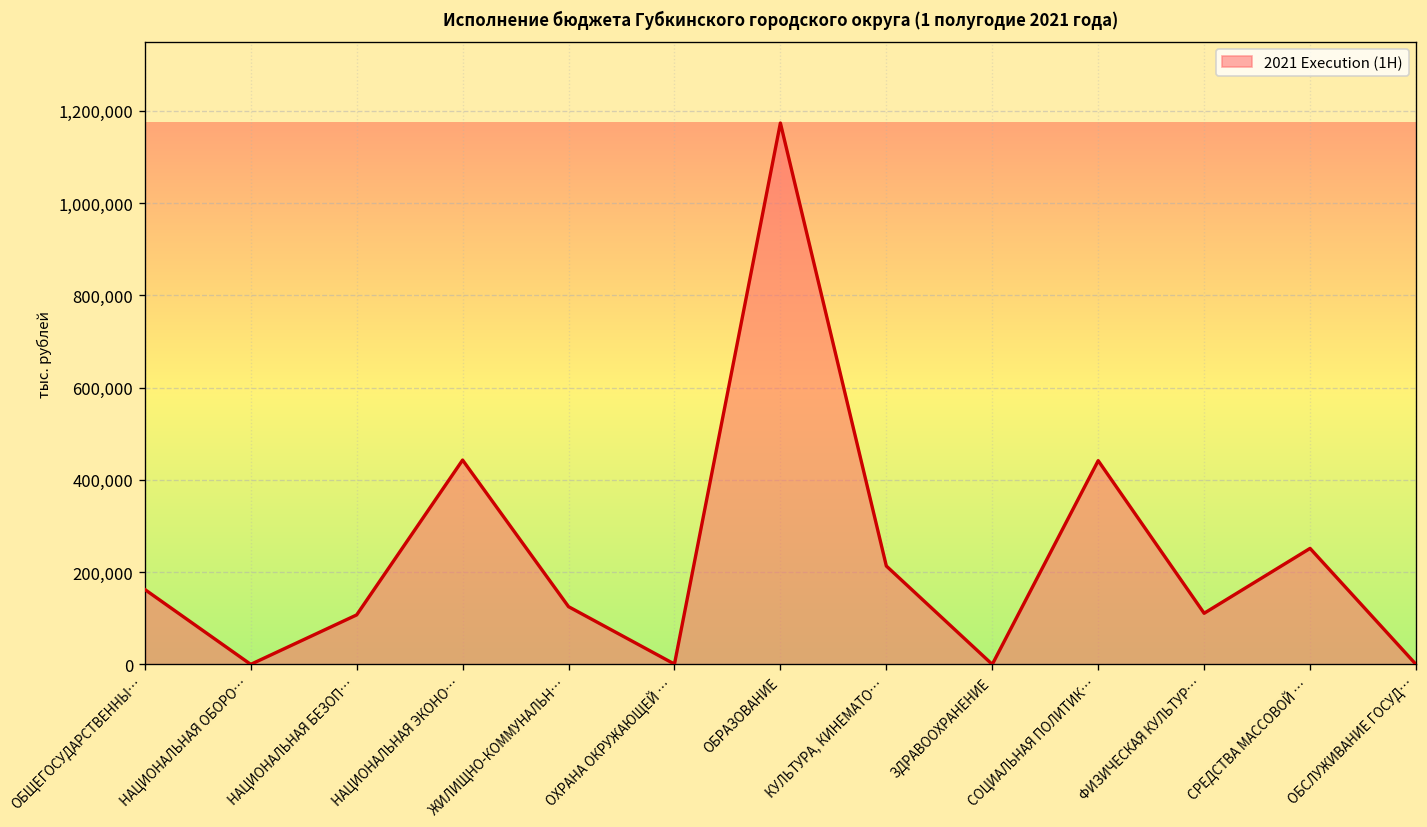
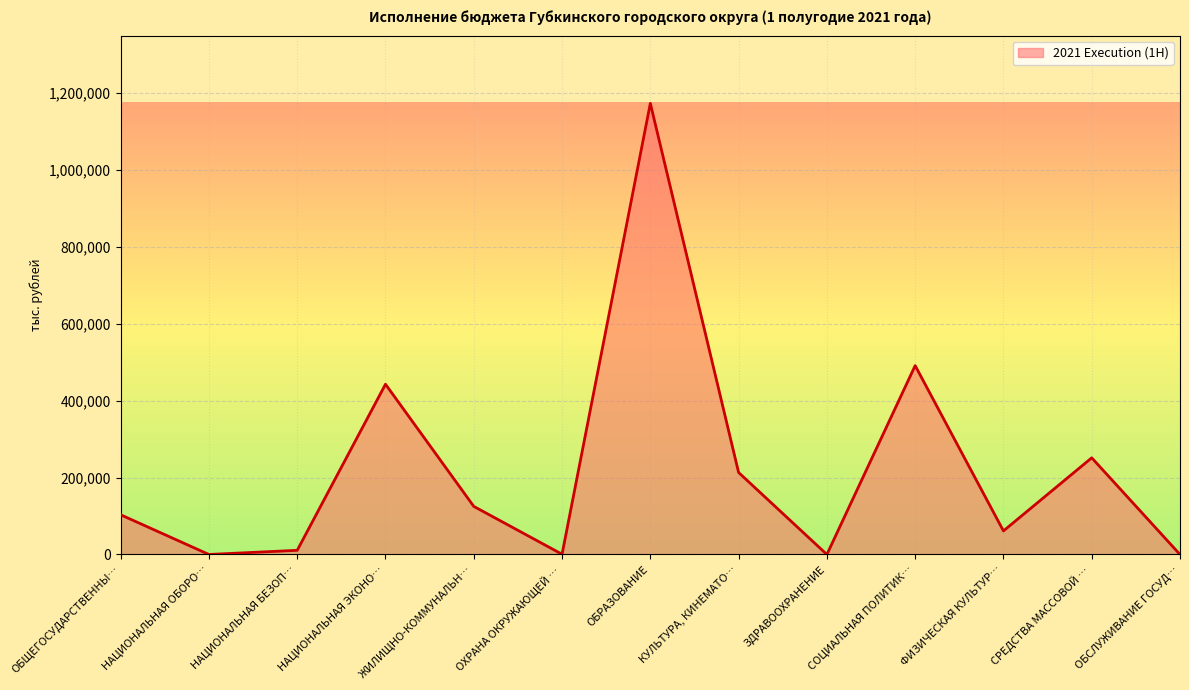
  {
-   "ОБЩЕГОСУДАРСТВЕННЫ…": "160,000",
+   "ОБЩЕГОСУДАРСТВЕННЫ…": "100,000",
    "НАЦИОНАЛЬНАЯ ОБОРО…": "0",
-   "НАЦИОНАЛЬНАЯ БЕЗОП…": "110,000",
+   "НАЦИОНАЛЬНАЯ БЕЗОП…": "10,000",
    "НАЦИОНАЛЬНАЯ ЭКОНО…": "440,000",
    "ЖИЛИЩНО-КОММУНАЛЬН…": "130,000",
    "ОХРАНА ОКРУЖАЮЩЕЙ …": "0",
    "ОБРАЗОВАНИЕ": "1,170,000",
    "КУЛЬТУРА, КИНЕМАТО…": "210,000",
    "ЗДРАВООХРАНЕНИЕ": "0",
-   "СОЦИАЛЬНАЯ ПОЛИТИК…": "440,000",
-   "ФИЗИЧЕСКАЯ КУЛЬТУР…": "110,000",
+   "СОЦИАЛЬНАЯ ПОЛИТИК…": "490,000",
+   "ФИЗИЧЕСКАЯ КУЛЬТУР…": "60,000",
    "СРЕДСТВА МАССОВОЙ …": "250,000",
    "ОБСЛУЖИВАНИЕ ГОСУД…": "0"
  }
